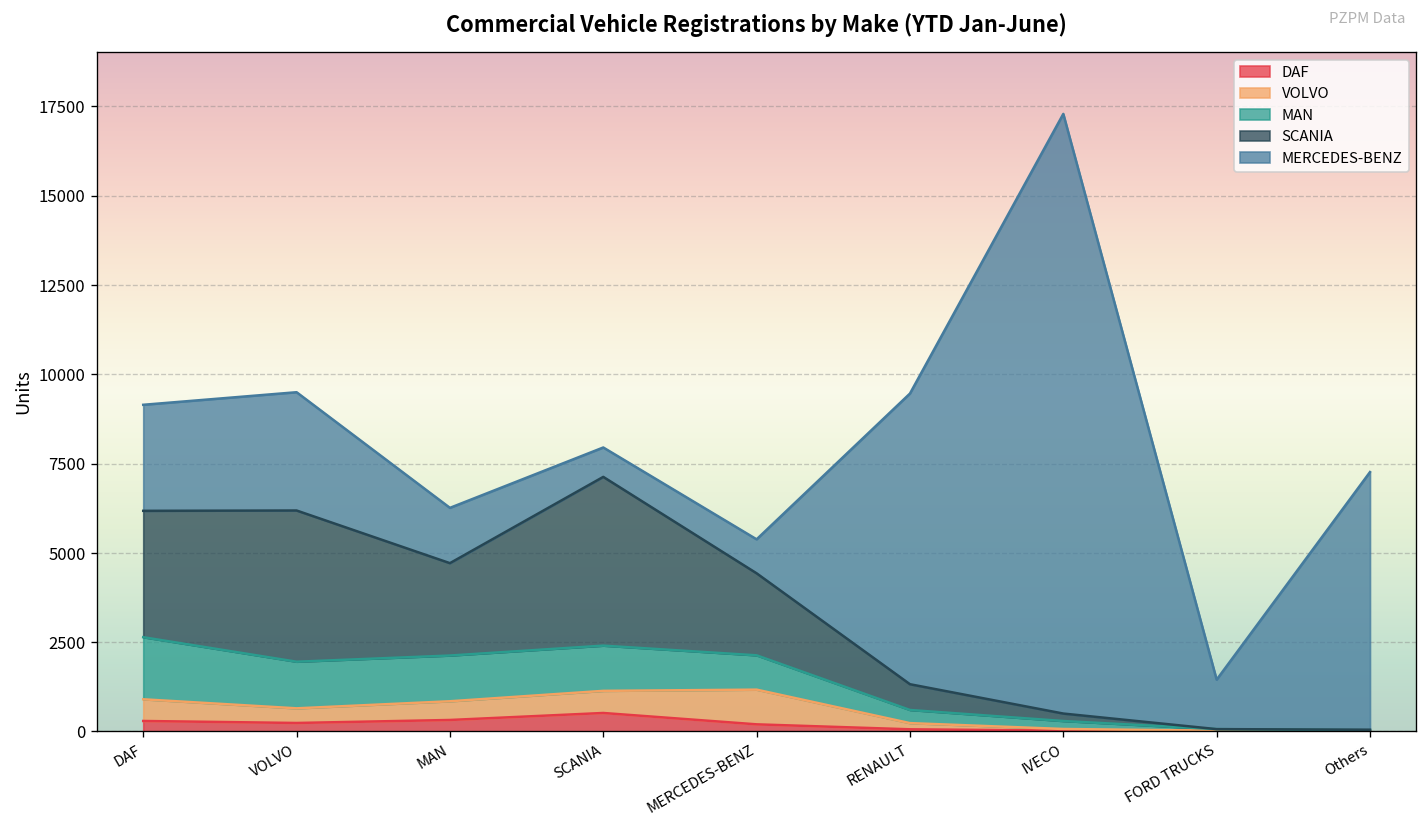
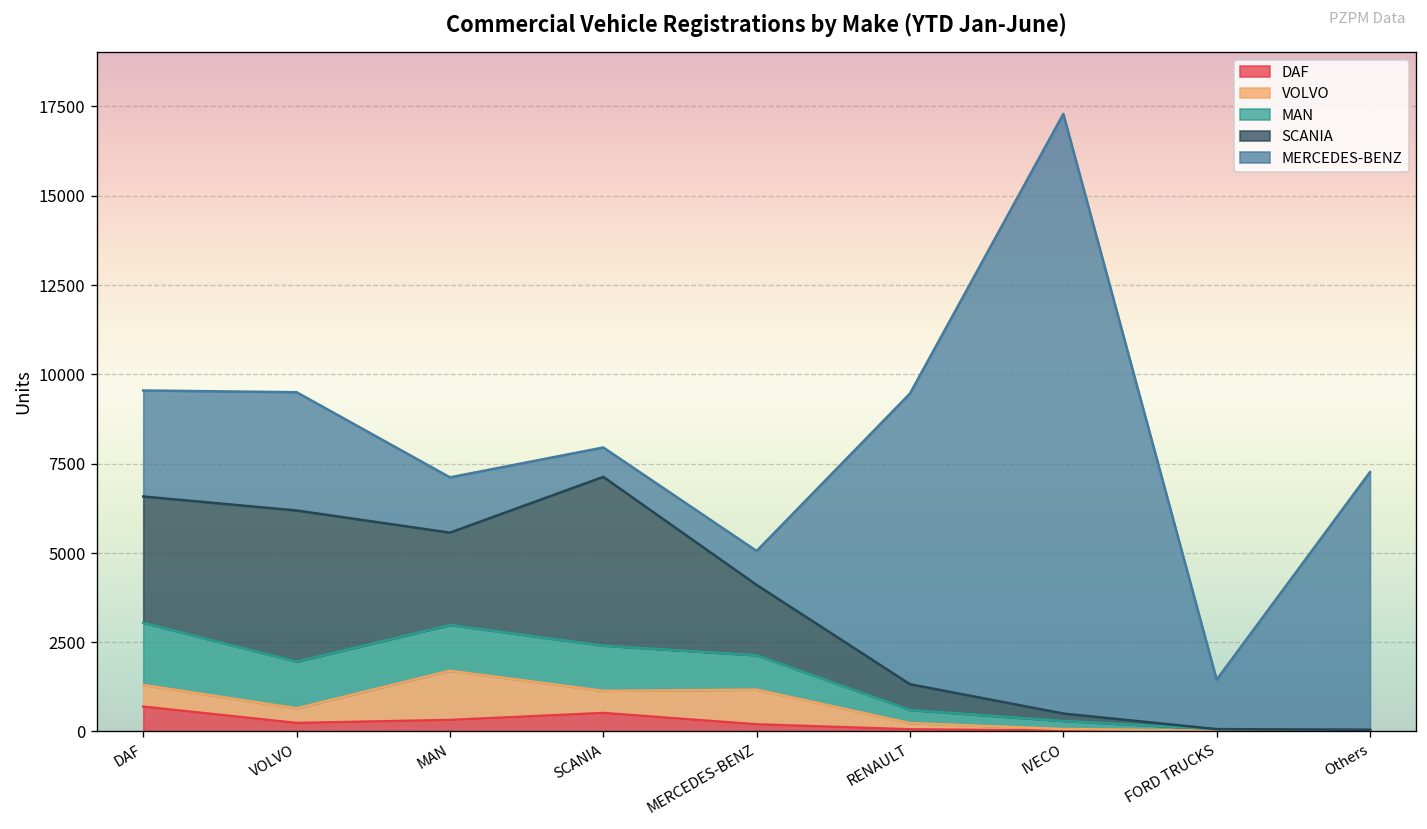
  {
    "DAF": {
-     "DAF": 300,
+     "DAF": 700,
      "VOLVO": 200,
      "MAN": 300,
      "SCANIA": 500,
      "MERCEDES-BENZ": 200,
      "RENAULT": 100
    },
    "VOLVO": {
      "DAF": 600,
      "VOLVO": 400,
-     "MAN": 500,
+     "MAN": 1400,
      "SCANIA": 600,
      "MERCEDES-BENZ": 1000,
      "RENAULT": 200
    },
    "SCANIA": {
      "DAF": 3500,
      "VOLVO": 4200,
      "MAN": 2600,
      "SCANIA": 4700,
-     "MERCEDES-BENZ": 2300,
+     "MERCEDES-BENZ": 2000,
      "RENAULT": 700,
      "IVECO": 200
    }
  }
